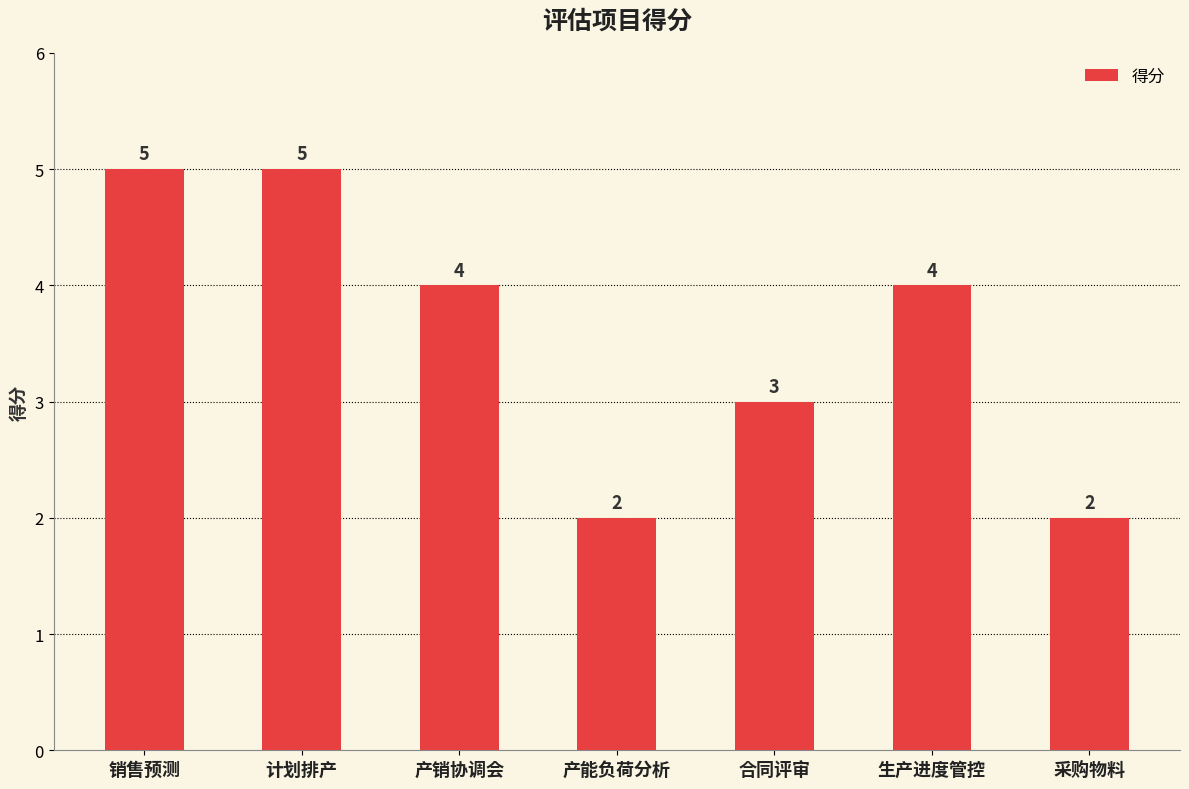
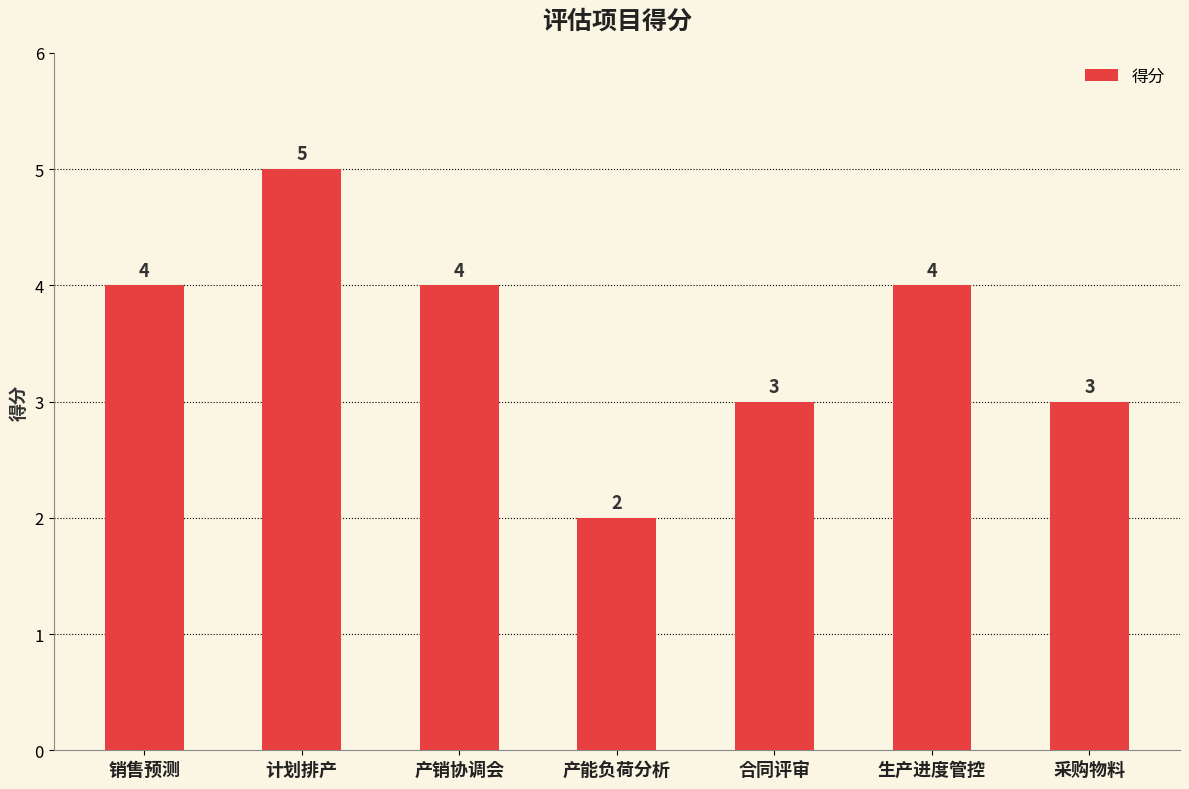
  {
-   "销售预测": 5,
+   "销售预测": 4,
    "计划排产": 5,
    "产销协调会": 4,
    "产能负荷分析": 2,
    "合同评审": 3,
    "生产进度管控": 4,
-   "采购物料": 2
+   "采购物料": 3
  }
